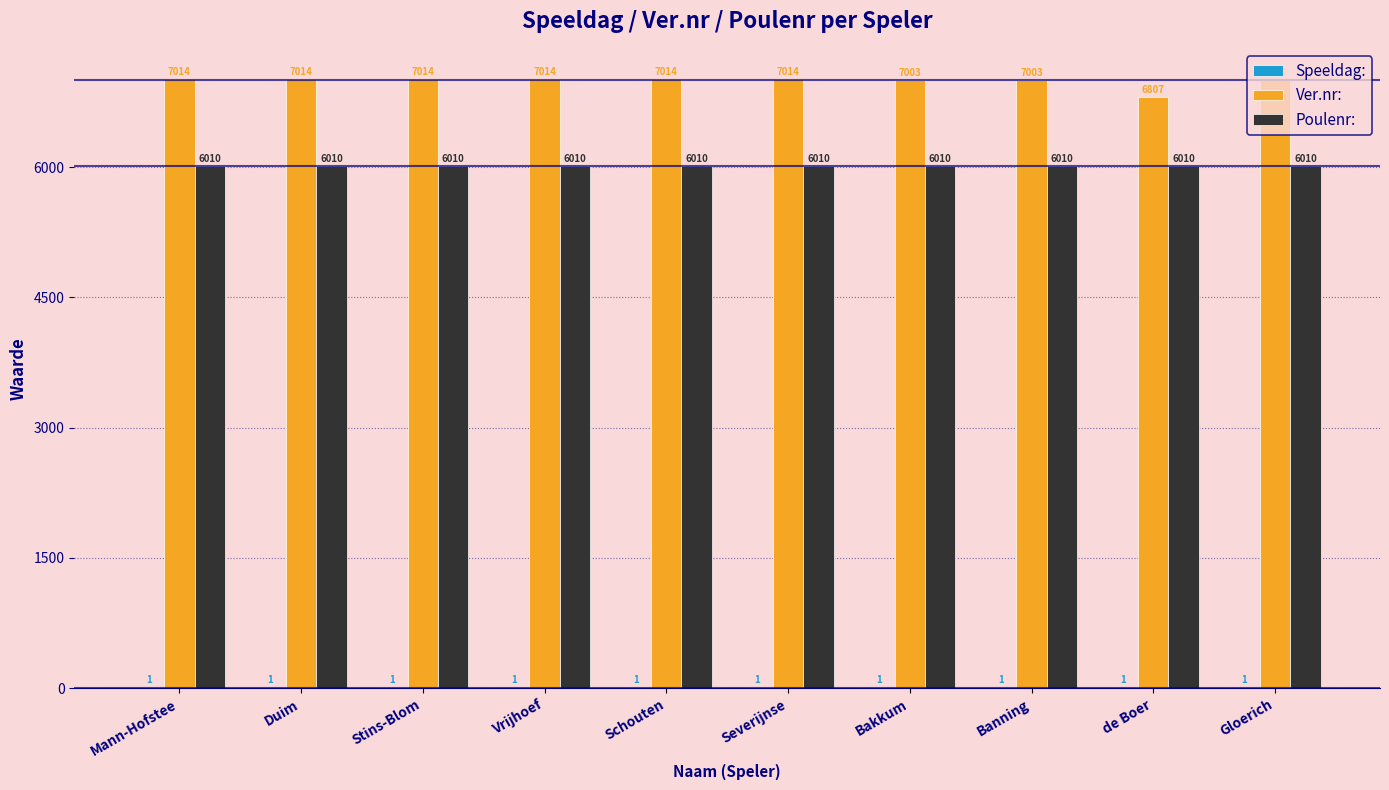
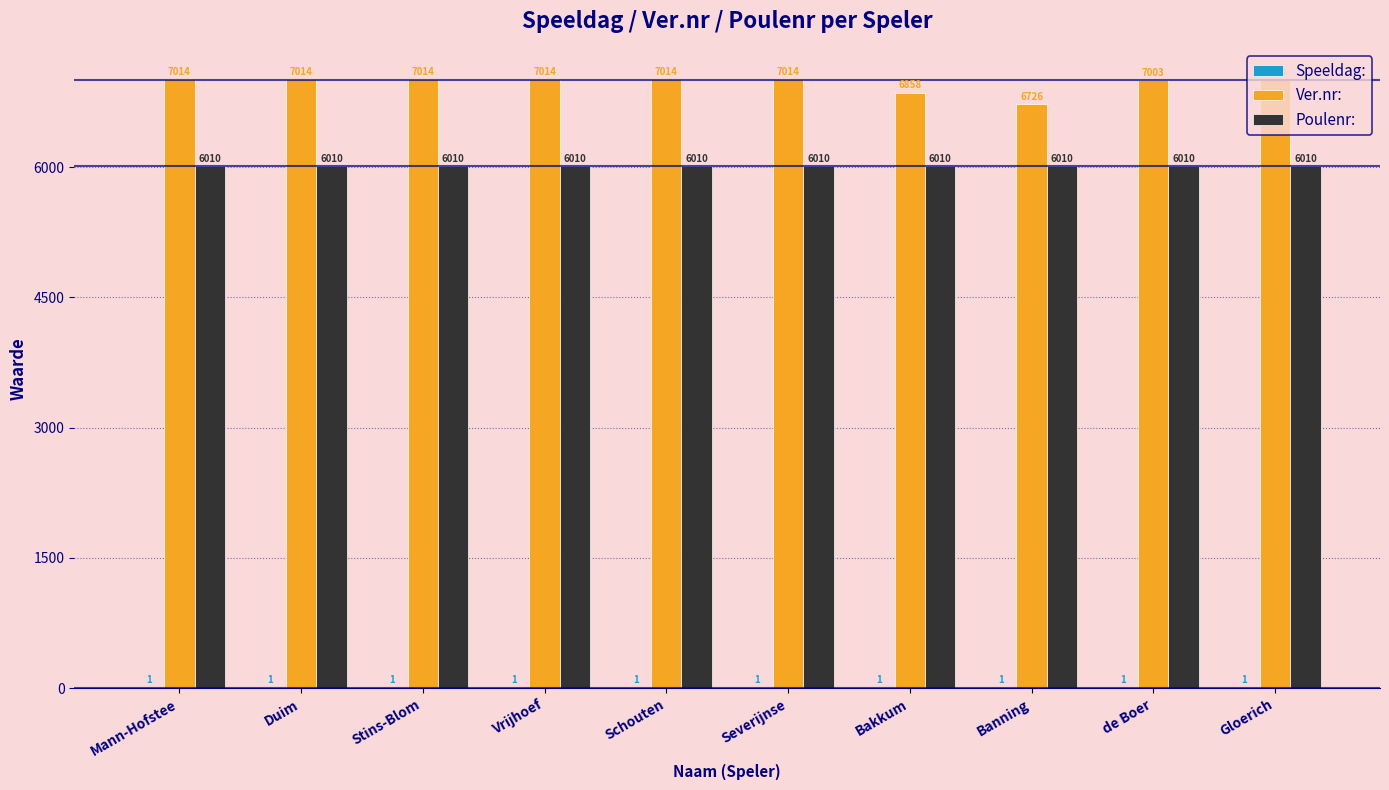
  {
    "Speeldag:": {
      "Mann-Hofstee": 1,
      "Duim": 1,
      "Stins-Blom": 1,
      "Vrijhoef": 1,
      "Schouten": 1,
      "Severijnse": 1,
      "Bakkum": 1,
      "Banning": 1,
      "de Boer": 1,
      "Gloerich": 1
    },
    "Ver.nr:": {
      "Mann-Hofstee": 7014,
      "Duim": 7014,
      "Stins-Blom": 7014,
      "Vrijhoef": 7014,
      "Schouten": 7014,
      "Severijnse": 7014,
-     "Bakkum": 7003,
-     "Banning": 7003,
-     "de Boer": 6807
+     "Bakkum": 6858,
+     "Banning": 6726,
+     "de Boer": 7003
    },
    "Poulenr:": {
      "Mann-Hofstee": 6010,
      "Duim": 6010,
      "Stins-Blom": 6010,
      "Vrijhoef": 6010,
      "Schouten": 6010,
      "Severijnse": 6010,
      "Bakkum": 6010,
      "Banning": 6010,
      "de Boer": 6010,
      "Gloerich": 6010
    }
  }
